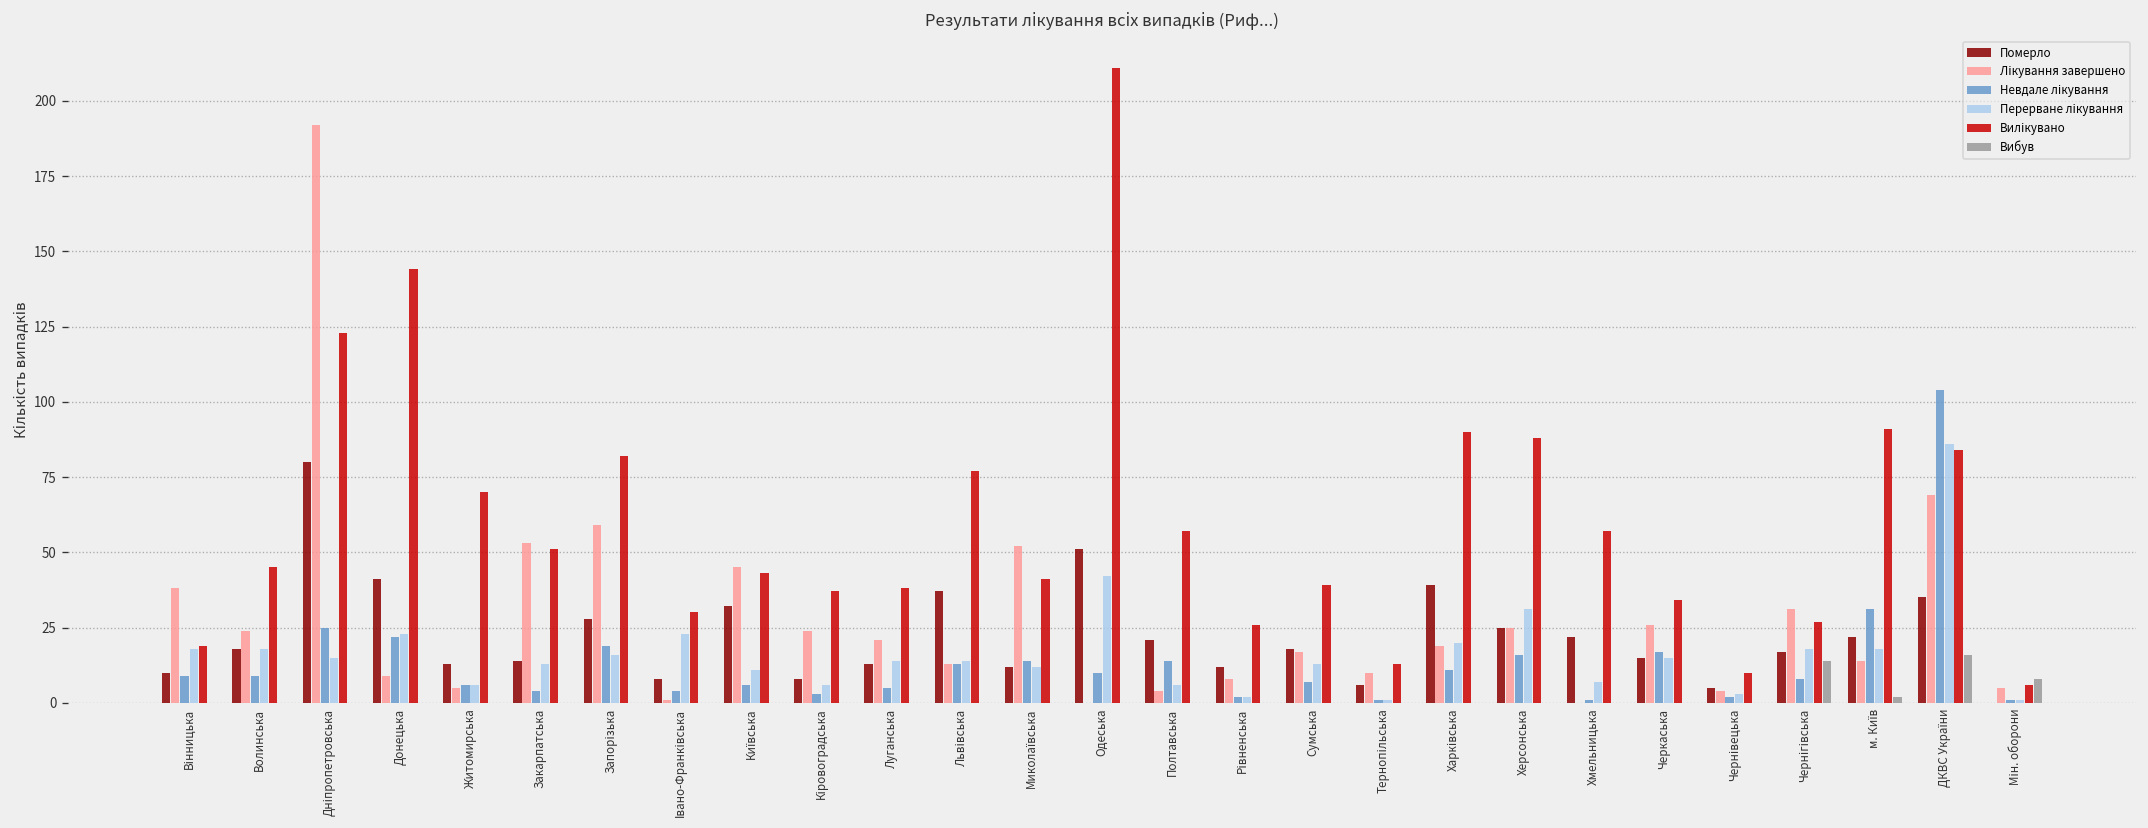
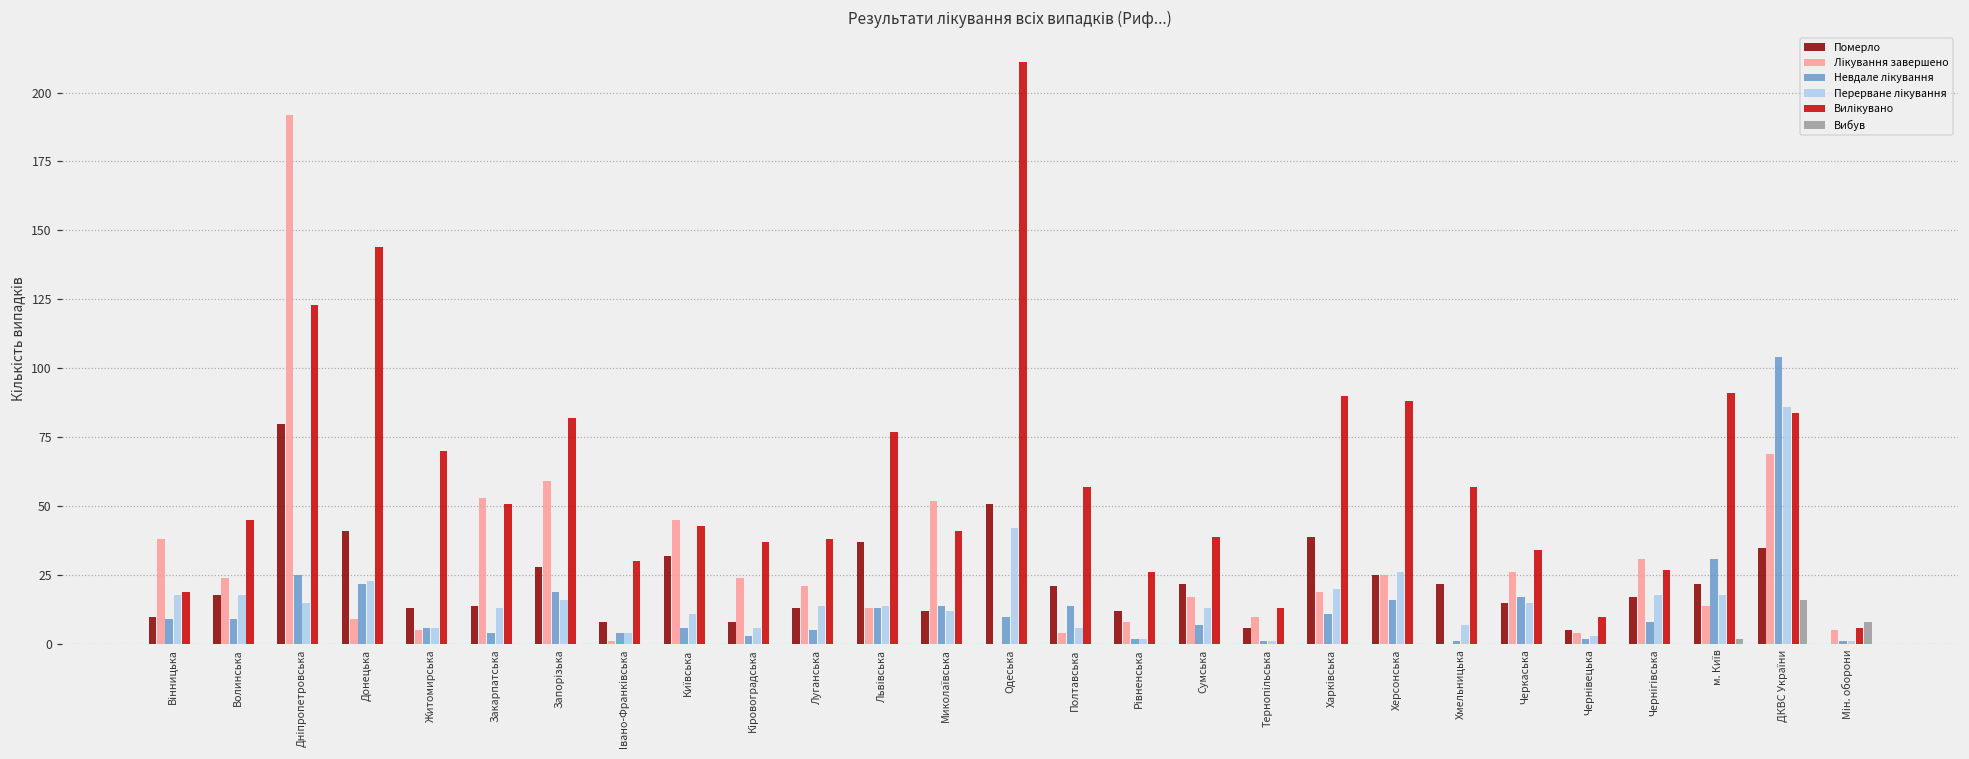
  {
    "Померло": {
      "Вінницька": 10,
      "Волинська": 18,
      "Дніпропетровська": 80,
      "Донецька": 41,
      "Житомирська": 13,
      "Закарпатська": 14,
      "Запорізька": 28,
      "Івано-Франківська": 8,
      "Київська": 32,
      "Кіровоградська": 8,
      "Луганська": 13,
      "Львівська": 37,
      "Миколаївська": 12,
      "Одеська": 51,
      "Полтавська": 21,
      "Рівненська": 12,
-     "Сумська": 18,
+     "Сумська": 22,
      "Тернопільська": 6,
      "Харківська": 39,
      "Херсонська": 25,
      "Хмельницька": 22,
      "Черкаська": 15,
      "Чернівецька": 5,
      "Чернігівська": 17,
      "м. Київ": 22,
      "ДКВС України": 35,
      "Мін. оборони": 0
    },
    "Лікування завершено": {
      "Вінницька": 38,
      "Волинська": 24,
      "Дніпропетровська": 192,
      "Донецька": 9,
      "Житомирська": 5,
      "Закарпатська": 53,
      "Запорізька": 59,
      "Івано-Франківська": 1,
      "Київська": 45,
      "Кіровоградська": 24,
      "Луганська": 21,
      "Львівська": 13,
      "Миколаївська": 52,
      "Одеська": 0,
      "Полтавська": 4,
      "Рівненська": 8,
      "Сумська": 17,
      "Тернопільська": 10,
      "Харківська": 19,
      "Херсонська": 25,
      "Хмельницька": 0,
      "Черкаська": 26,
      "Чернівецька": 4,
      "Чернігівська": 31,
      "м. Київ": 14,
      "ДКВС України": 69,
      "Мін. оборони": 5
    },
    "Невдале лікування": {
      "Вінницька": 9,
      "Волинська": 9,
      "Дніпропетровська": 25,
      "Донецька": 22,
      "Житомирська": 6,
      "Закарпатська": 4,
      "Запорізька": 19,
      "Івано-Франківська": 4,
      "Київська": 6,
      "Кіровоградська": 3,
      "Луганська": 5,
      "Львівська": 13,
      "Миколаївська": 14,
      "Одеська": 10,
      "Полтавська": 14,
      "Рівненська": 2,
      "Сумська": 7,
      "Тернопільська": 1,
      "Харківська": 11,
      "Херсонська": 16,
      "Хмельницька": 1,
      "Черкаська": 17,
      "Чернівецька": 2,
      "Чернігівська": 8,
      "м. Київ": 31,
      "ДКВС України": 104,
      "Мін. оборони": 1
    },
    "Перерване лікування": {
      "Вінницька": 18,
      "Волинська": 18,
      "Дніпропетровська": 15,
      "Донецька": 23,
      "Житомирська": 6,
      "Закарпатська": 13,
      "Запорізька": 16,
-     "Івано-Франківська": 23,
+     "Івано-Франківська": 4,
      "Київська": 11,
      "Кіровоградська": 6,
      "Луганська": 14,
      "Львівська": 14,
      "Миколаївська": 12,
      "Одеська": 42,
      "Полтавська": 6,
      "Рівненська": 2,
      "Сумська": 13,
      "Тернопільська": 1,
      "Харківська": 20,
-     "Херсонська": 31,
+     "Херсонська": 26,
      "Хмельницька": 7,
      "Черкаська": 15,
      "Чернівецька": 3,
      "Чернігівська": 18,
      "м. Київ": 18,
      "ДКВС України": 86,
      "Мін. оборони": 1
    },
    "Вилікувано": {
      "Вінницька": 19,
      "Волинська": 45,
      "Дніпропетровська": 123,
      "Донецька": 144,
      "Житомирська": 70,
      "Закарпатська": 51,
      "Запорізька": 82,
      "Івано-Франківська": 30,
      "Київська": 43,
      "Кіровоградська": 37,
      "Луганська": 38,
      "Львівська": 77,
      "Миколаївська": 41,
      "Одеська": 211,
      "Полтавська": 57,
      "Рівненська": 26,
      "Сумська": 39,
      "Тернопільська": 13,
      "Харківська": 90,
      "Херсонська": 88,
      "Хмельницька": 57,
      "Черкаська": 34,
      "Чернівецька": 10,
      "Чернігівська": 27,
      "м. Київ": 91,
      "ДКВС України": 84,
      "Мін. оборони": 6
    },
    "Вибув": {
      "Вінницька": 0,
      "Волинська": 0,
      "Дніпропетровська": 0,
      "Донецька": 0,
      "Житомирська": 0,
      "Закарпатська": 0,
      "Запорізька": 0,
      "Івано-Франківська": 0,
      "Київська": 0,
      "Кіровоградська": 0,
      "Луганська": 0,
      "Львівська": 0,
      "Миколаївська": 0,
      "Одеська": 0,
      "Полтавська": 0,
      "Рівненська": 0,
      "Сумська": 0,
      "Тернопільська": 0,
      "Харківська": 0,
      "Херсонська": 0,
      "Хмельницька": 0,
      "Черкаська": 0,
      "Чернівецька": 0,
-     "Чернігівська": 14,
+     "Чернігівська": 0,
      "м. Київ": 2,
      "ДКВС України": 16,
      "Мін. оборони": 8
    }
  }
